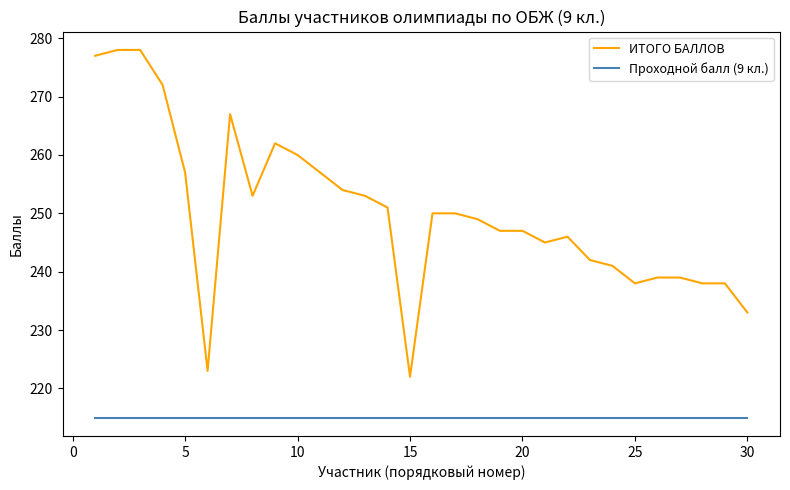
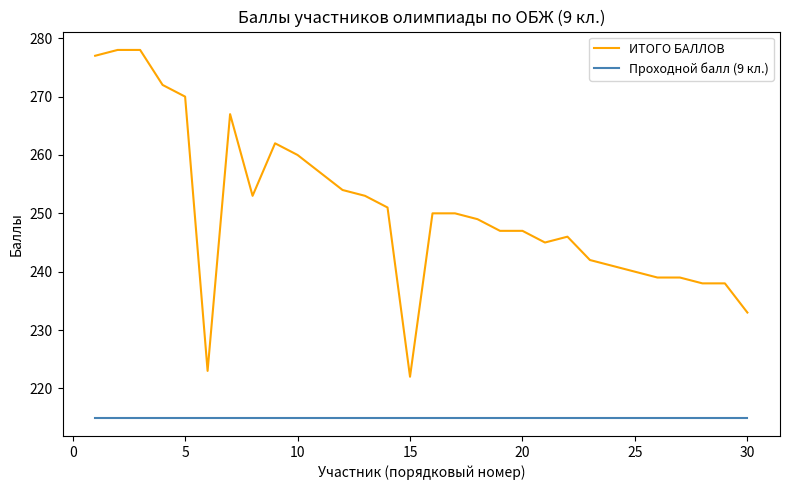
  {
    "ИТОГО БАЛЛОВ": {
-     "5": 257,
+     "5": 270,
      "10": 260,
      "15": 222,
      "20": 247,
-     "25": 238,
+     "25": 240,
      "30": 233
    },
    "Проходной балл (9 кл.)": {
      "5": 215,
      "10": 215,
      "15": 215,
      "20": 215,
      "25": 215,
      "30": 215
    }
  }
